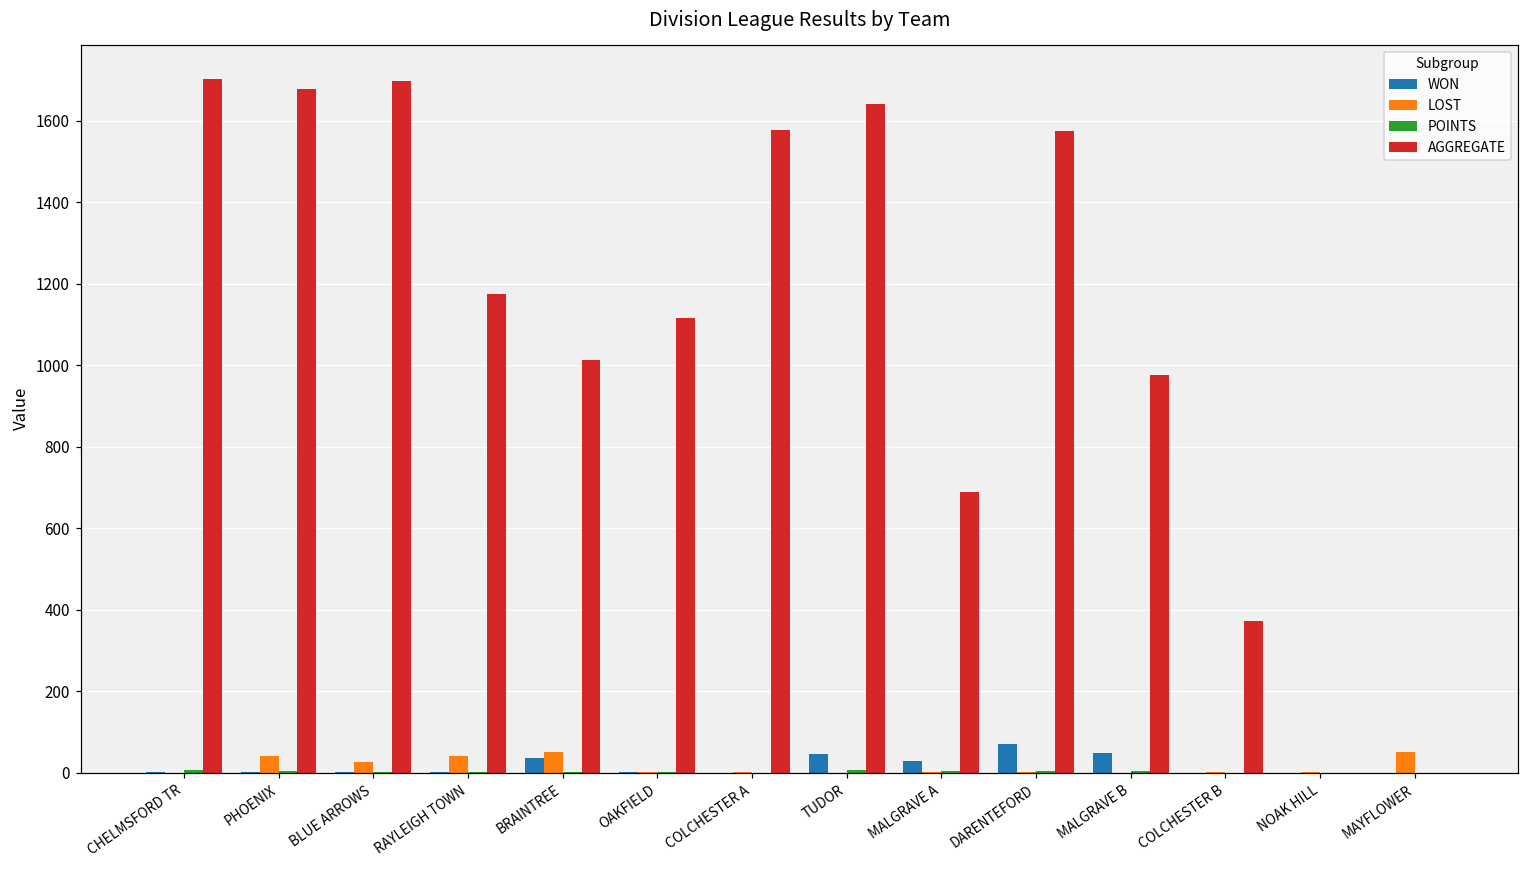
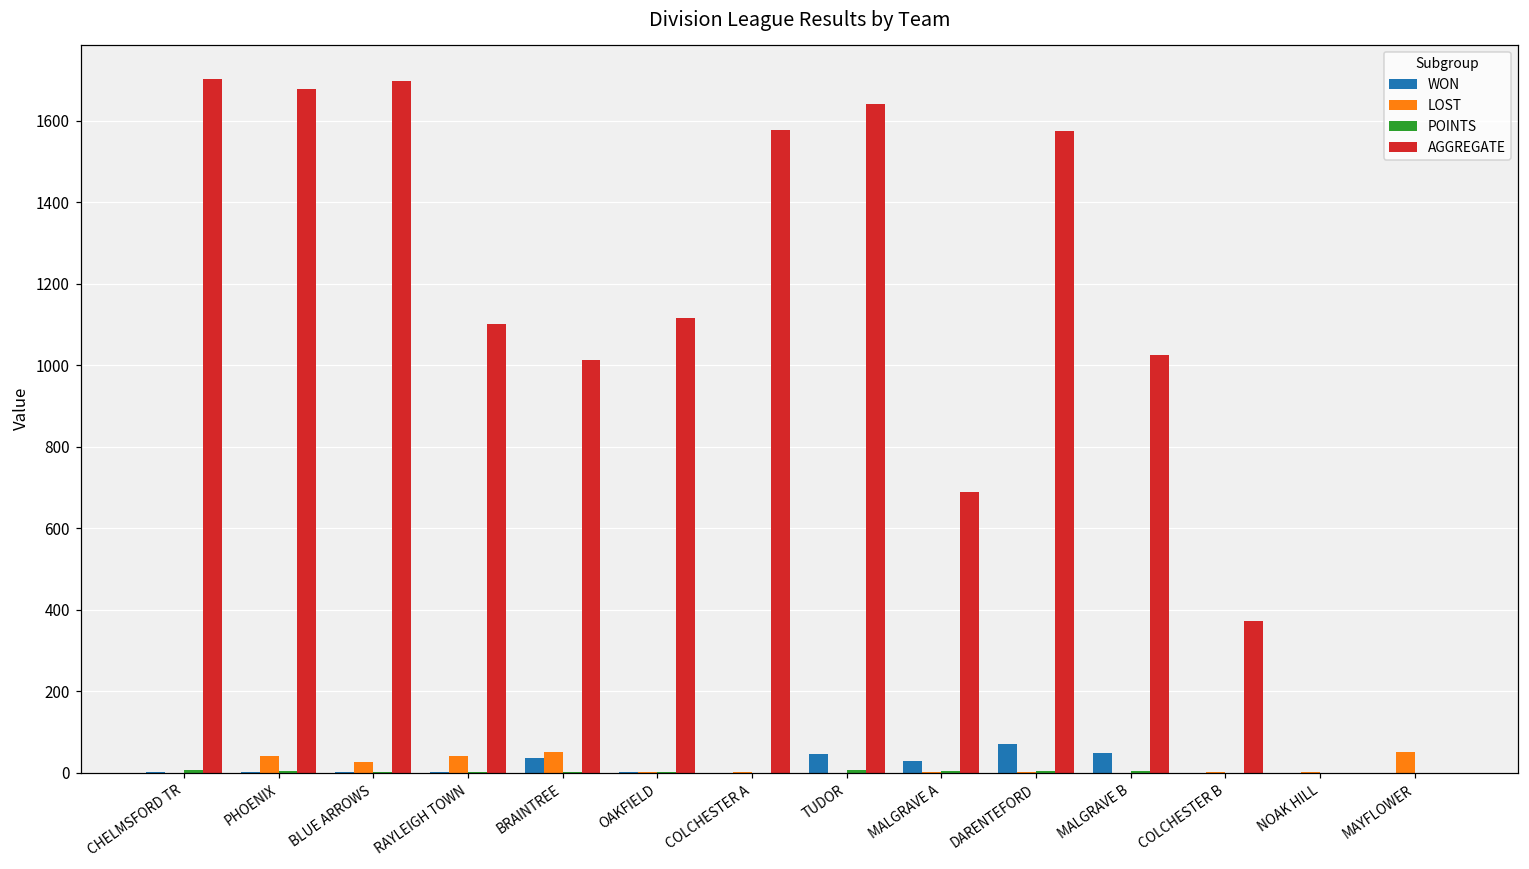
  {
    "WON": {
      "BRAINTREE": 40,
      "COLCHESTER A": 0,
      "TUDOR": 50,
      "MALGRAVE A": 30,
      "DARENTEFORD": 70,
      "MALGRAVE B": 50,
      "COLCHESTER B": 0,
      "NOAK HILL": 0,
      "MAYFLOWER": 0
    },
    "LOST": {
      "CHELMSFORD TR": 0,
      "PHOENIX": 40,
      "BLUE ARROWS": 30,
      "RAYLEIGH TOWN": 40,
      "BRAINTREE": 50,
      "TUDOR": 0,
      "MALGRAVE B": 0,
      "MAYFLOWER": 50
    },
    "POINTS": {
      "COLCHESTER A": 0,
      "COLCHESTER B": 0,
      "NOAK HILL": 0,
      "MAYFLOWER": 0
    },
    "AGGREGATE": {
      "CHELMSFORD TR": 1700,
      "PHOENIX": 1680,
      "BLUE ARROWS": 1700,
-     "RAYLEIGH TOWN": 1180,
+     "RAYLEIGH TOWN": 1100,
      "BRAINTREE": 1010,
      "OAKFIELD": 1120,
      "COLCHESTER A": 1580,
      "TUDOR": 1640,
      "MALGRAVE A": 690,
      "DARENTEFORD": 1570,
-     "MALGRAVE B": 980,
+     "MALGRAVE B": 1030,
      "COLCHESTER B": 370,
      "NOAK HILL": 0,
      "MAYFLOWER": 0
    }
  }
